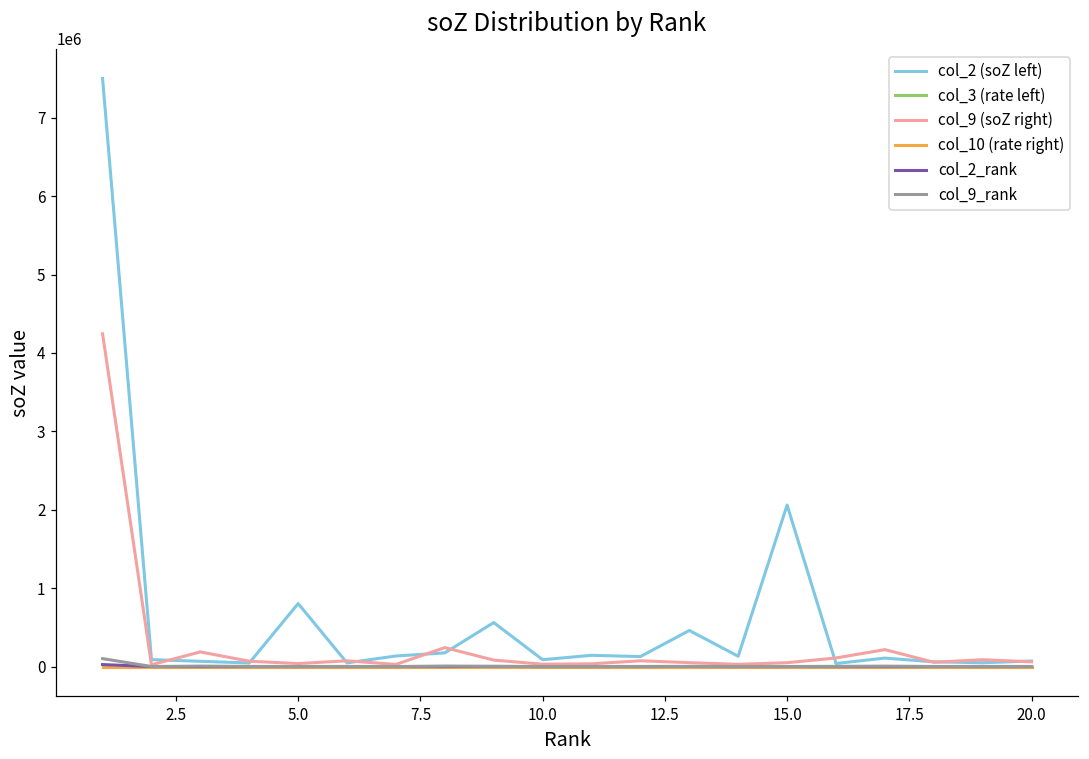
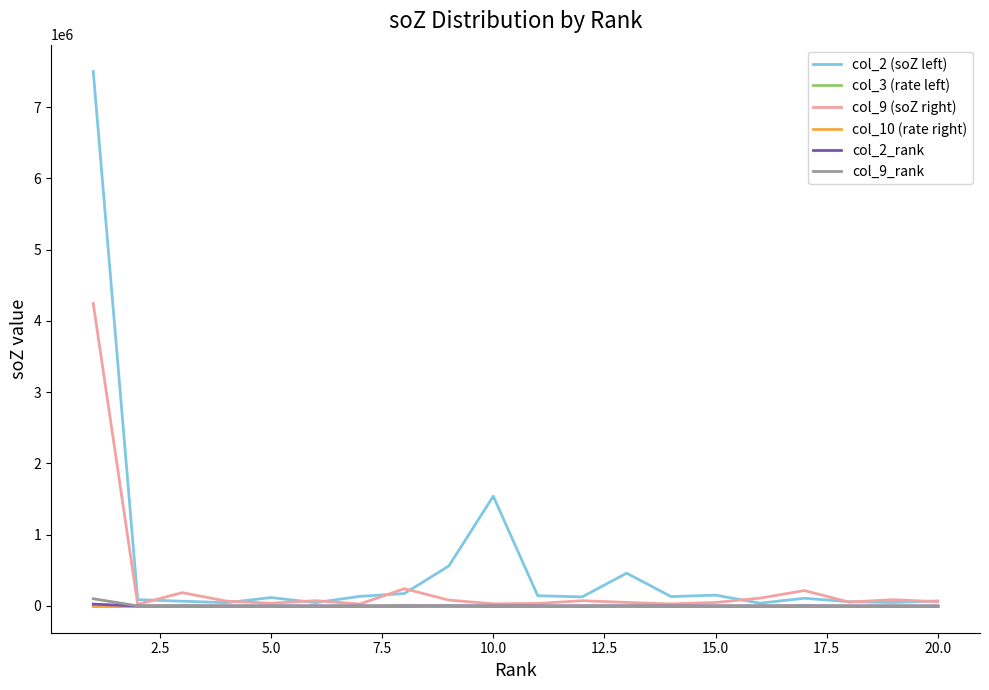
  {
    "col_2 (soZ left)": {
-     "5.0": 800000,
-     "10.0": 100000,
-     "15.0": 2100000
+     "5.0": 100000,
+     "10.0": 1500000,
+     "15.0": 200000
    },
    "col_9 (soZ right)": {
      "5.0": 0,
      "15.0": 0
    }
  }
